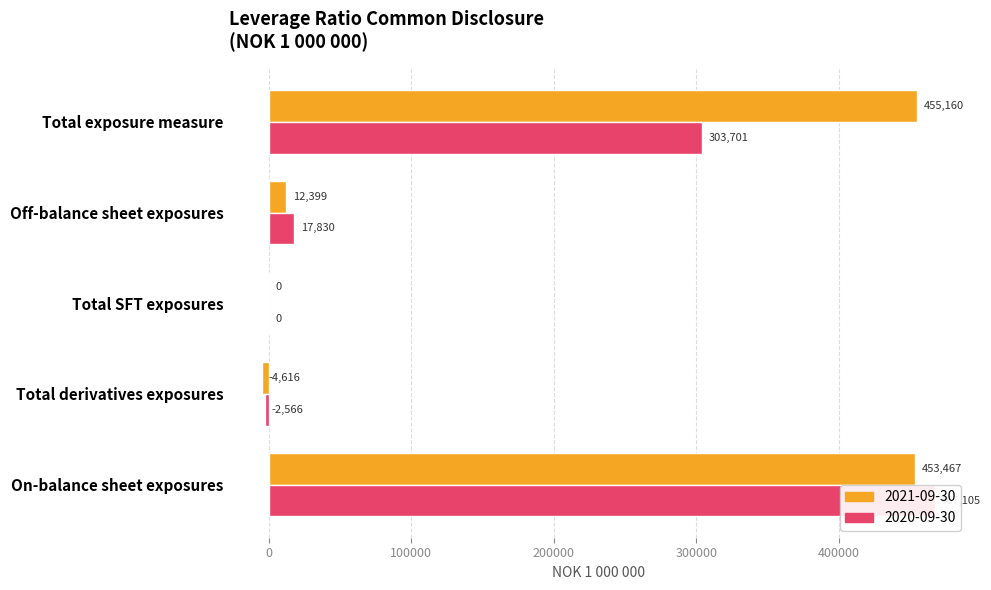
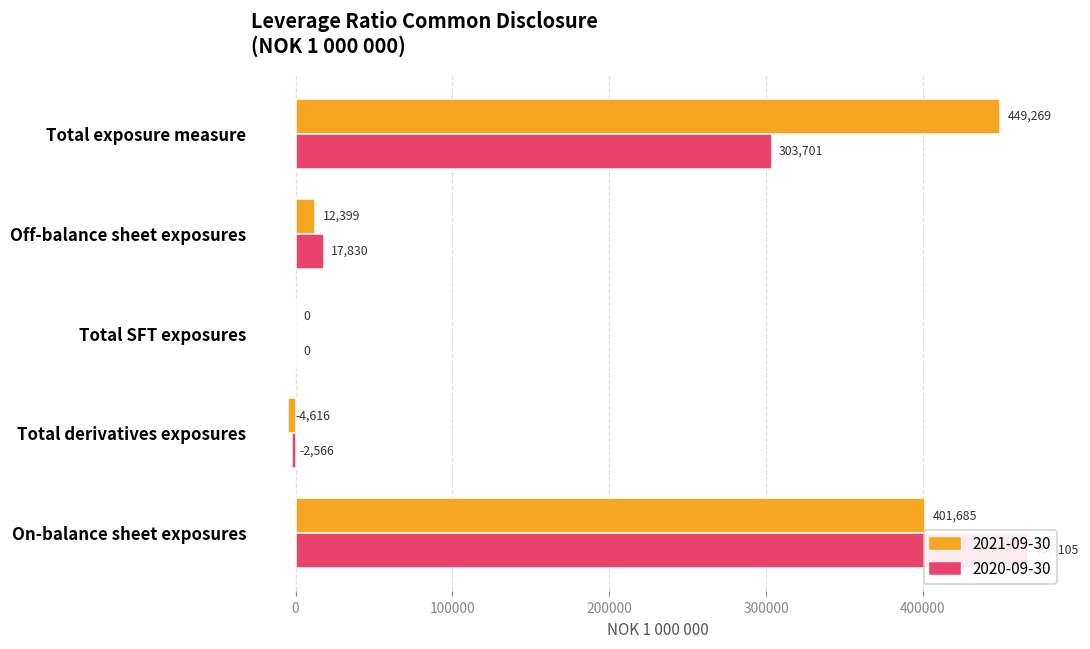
  {
    "2021-09-30": {
-     "Total exposure measure": "455,160",
+     "Total exposure measure": "449,269",
      "Off-balance sheet exposures": "12,399",
      "Total SFT exposures": "0",
      "Total derivatives exposures": "-4,616",
-     "On-balance sheet exposures": "453,467"
+     "On-balance sheet exposures": "401,685"
    },
    "2020-09-30": {
      "Total exposure measure": "303,701",
      "Off-balance sheet exposures": "17,830",
      "Total SFT exposures": "0",
      "Total derivatives exposures": "-2,566"
    }
  }
